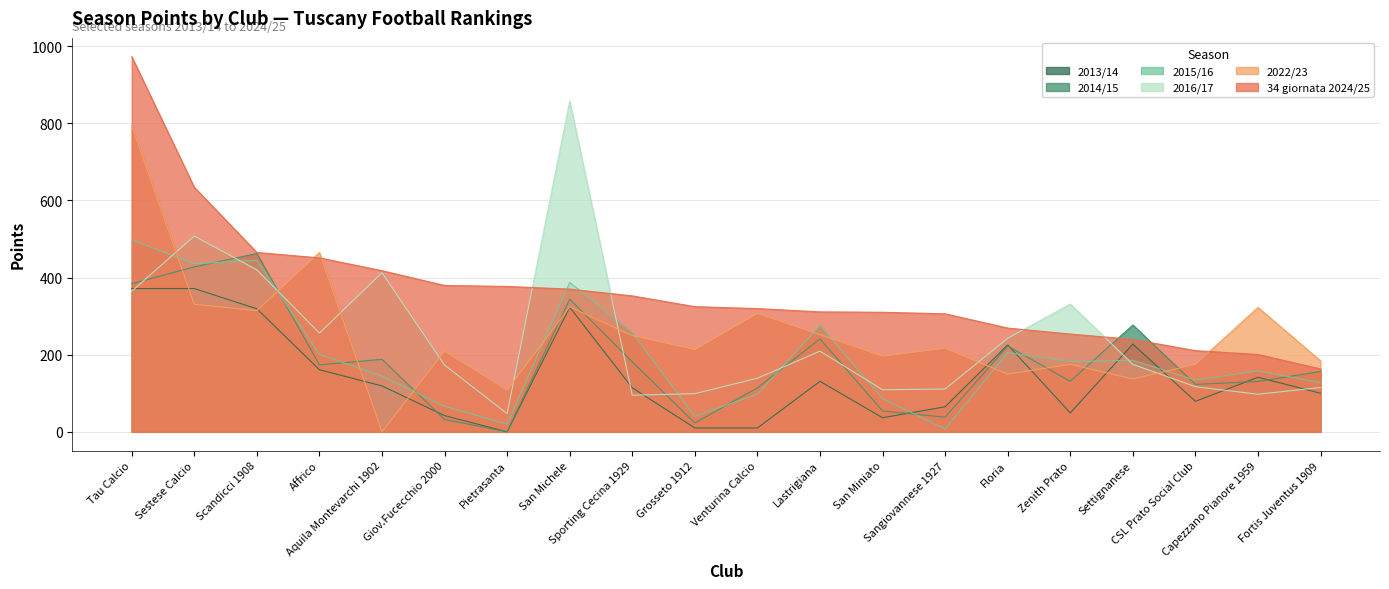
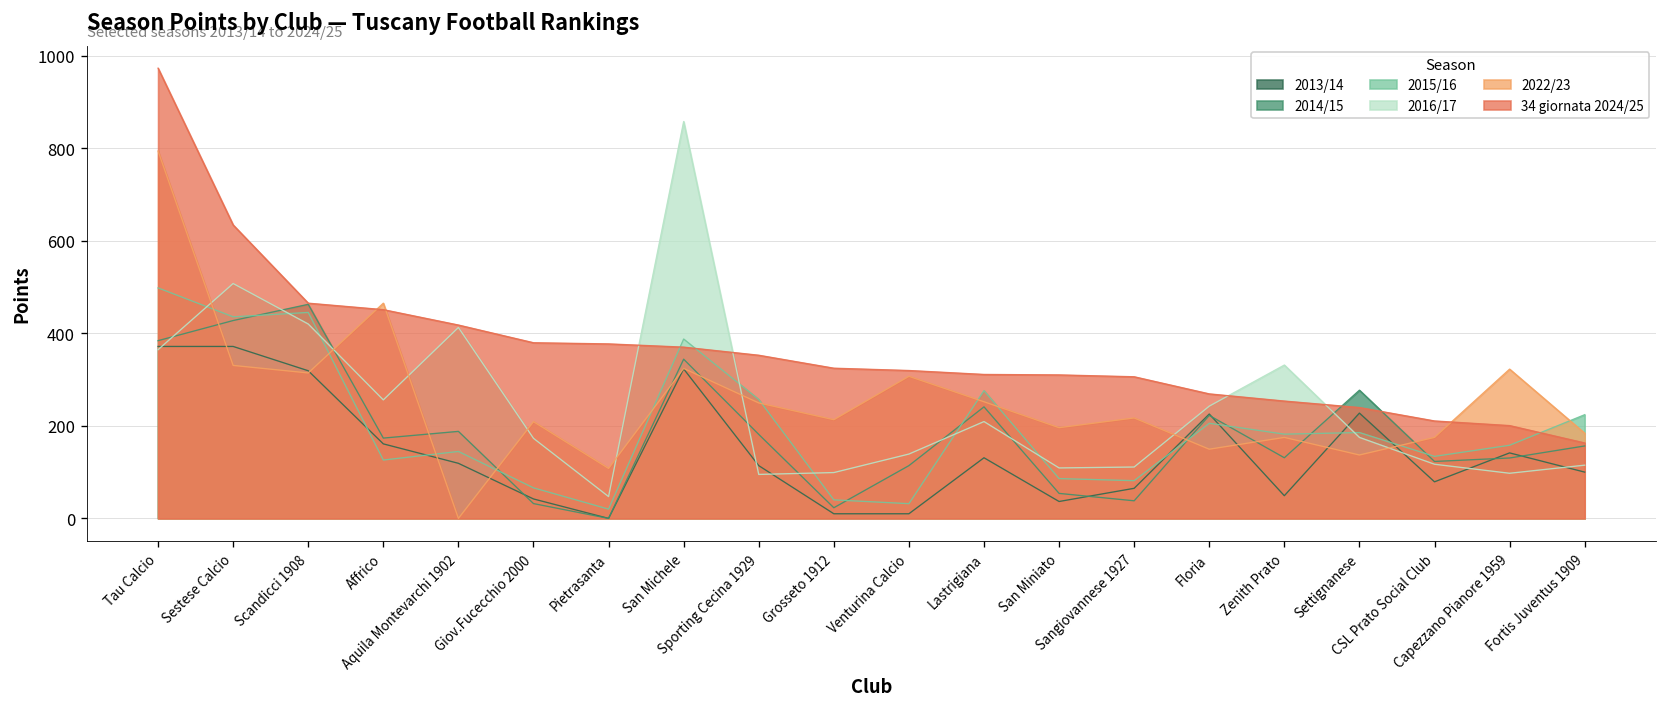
  {
    "2015/16": {
      "Tau Calcio": 500,
      "Sestese Calcio": 440,
      "Scandicci 1908": 450,
-     "Affrico": 200,
+     "Affrico": 130,
      "Aquila Montevarchi 1902": 140,
      "Giov.Fucecchio 2000": 70,
      "Pietrasanta": 20,
      "San Michele": 390,
      "Sporting Cecina 1929": 260,
      "Grosseto 1912": 40,
-     "Venturina Calcio": 100,
+     "Venturina Calcio": 30,
      "Lastrigiana": 280,
      "San Miniato": 90,
-     "Sangiovannese 1927": 10,
+     "Sangiovannese 1927": 80,
      "Floria": 210,
      "Zenith Prato": 180,
      "Settignanese": 190,
      "CSL Prato Social Club": 130,
      "Capezzano Pianore 1959": 160,
-     "Fortis Juventus 1909": 130
+     "Fortis Juventus 1909": 220
    },
    "2016/17": {
      "Tau Calcio": 360,
      "Sestese Calcio": 510,
      "Scandicci 1908": 420,
      "Affrico": 260,
      "Giov.Fucecchio 2000": 170,
      "Pietrasanta": 50,
      "San Michele": 860,
      "Sporting Cecina 1929": 100,
      "Grosseto 1912": 100,
      "Venturina Calcio": 140,
      "Lastrigiana": 210,
      "San Miniato": 110,
      "Sangiovannese 1927": 110,
      "Floria": 240,
      "Zenith Prato": 330,
      "Settignanese": 180,
      "Capezzano Pianore 1959": 100,
      "Fortis Juventus 1909": 120
    }
  }
